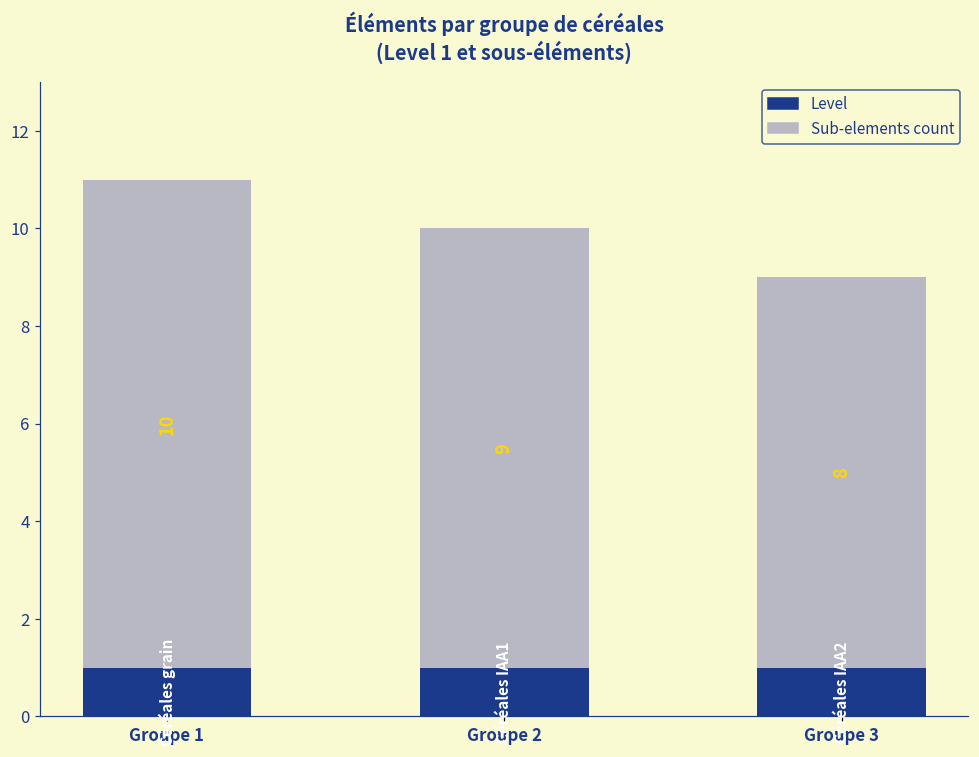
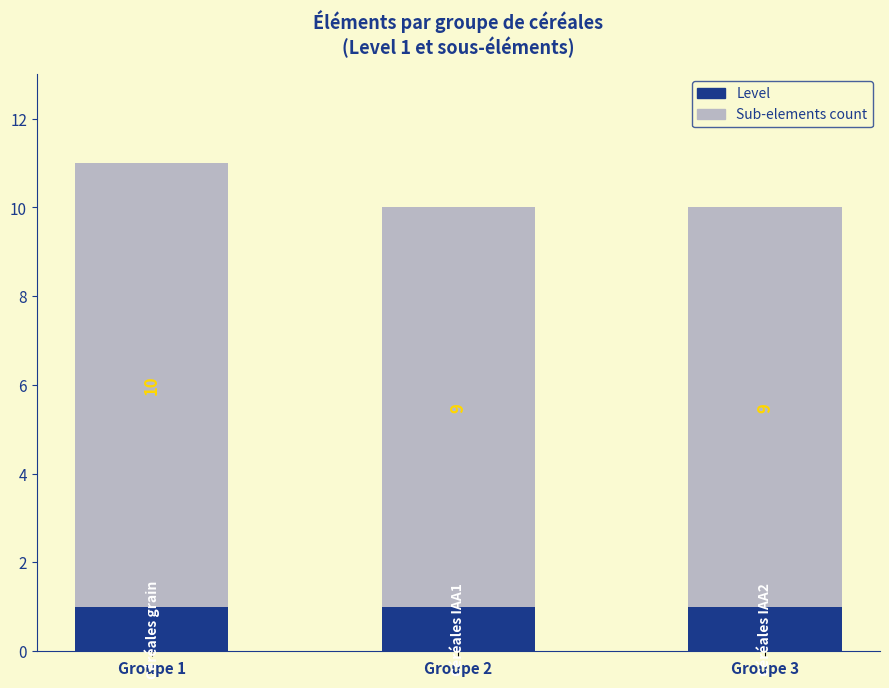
  {
    "Level": {
      "Groupe 1": 1.0,
      "Groupe 2": 1.0,
      "Groupe 3": 1.0
    },
    "Sub-elements count": {
      "Groupe 1": 10,
      "Groupe 2": 9,
-     "Groupe 3": 8
+     "Groupe 3": 9
    }
  }
